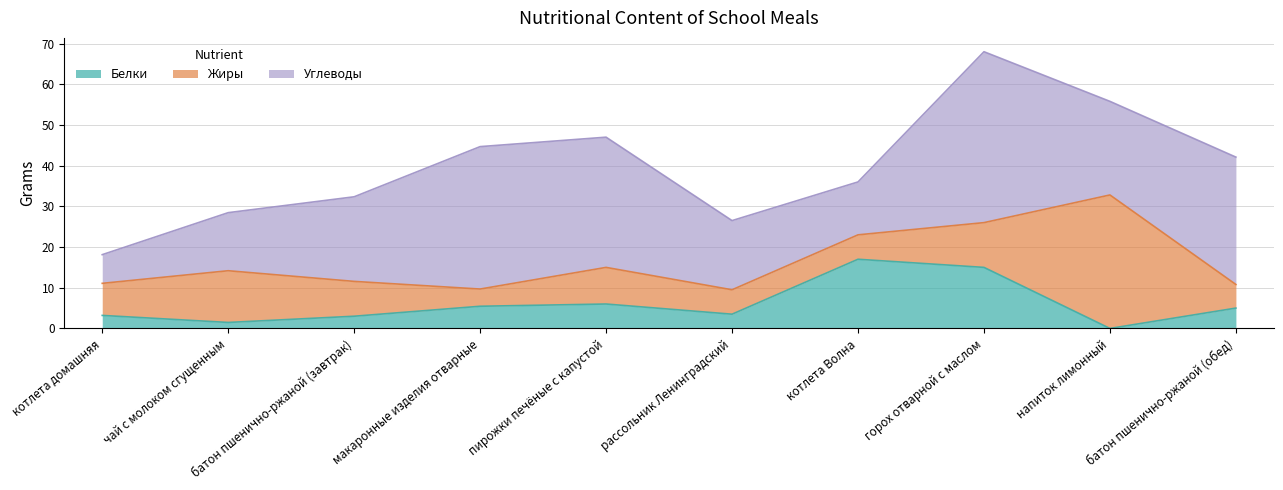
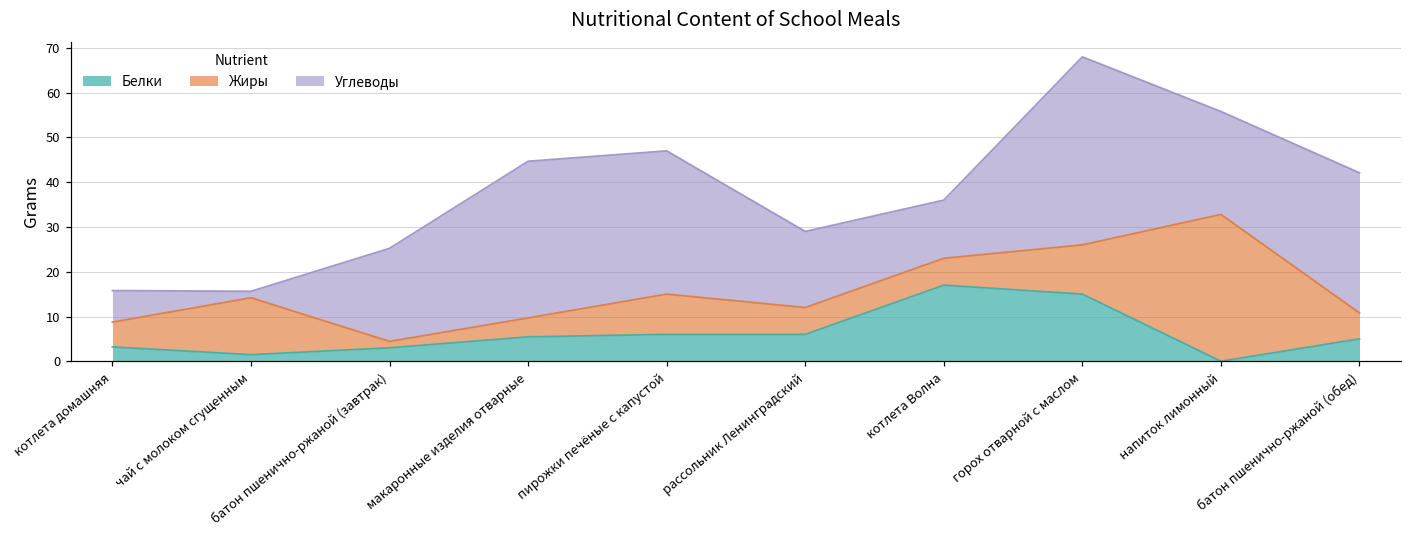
  {
    "Белки": {
      "котлета домашняя": 3,
      "чай с молоком сгущенным": 1,
      "батон пшенично-ржаной (завтрак)": 3,
      "макаронные изделия отварные": 5,
      "пирожки печёные с капустой": 6,
-     "рассольник Ленинградский": 4,
+     "рассольник Ленинградский": 6,
      "котлета Волна": 17,
      "горох отварной с маслом": 15,
      "напиток лимонный": 0,
      "батон пшенично-ржаной (обед)": 5
    },
    "Жиры": {
-     "котлета домашняя": 8,
+     "котлета домашняя": 6,
      "чай с молоком сгущенным": 13,
-     "батон пшенично-ржаной (завтрак)": 9,
+     "батон пшенично-ржаной (завтрак)": 1,
      "макаронные изделия отварные": 4,
      "пирожки печёные с капустой": 9,
      "рассольник Ленинградский": 6,
      "котлета Волна": 6,
      "горох отварной с маслом": 11,
      "напиток лимонный": 33,
      "батон пшенично-ржаной (обед)": 6
    },
    "Углеводы": {
      "котлета домашняя": 7,
-     "чай с молоком сгущенным": 14,
+     "чай с молоком сгущенным": 1,
      "батон пшенично-ржаной (завтрак)": 21,
      "макаронные изделия отварные": 35,
      "пирожки печёные с капустой": 32,
      "рассольник Ленинградский": 17,
      "котлета Волна": 13,
      "горох отварной с маслом": 42,
      "напиток лимонный": 23,
      "батон пшенично-ржаной (обед)": 31
    }
  }
